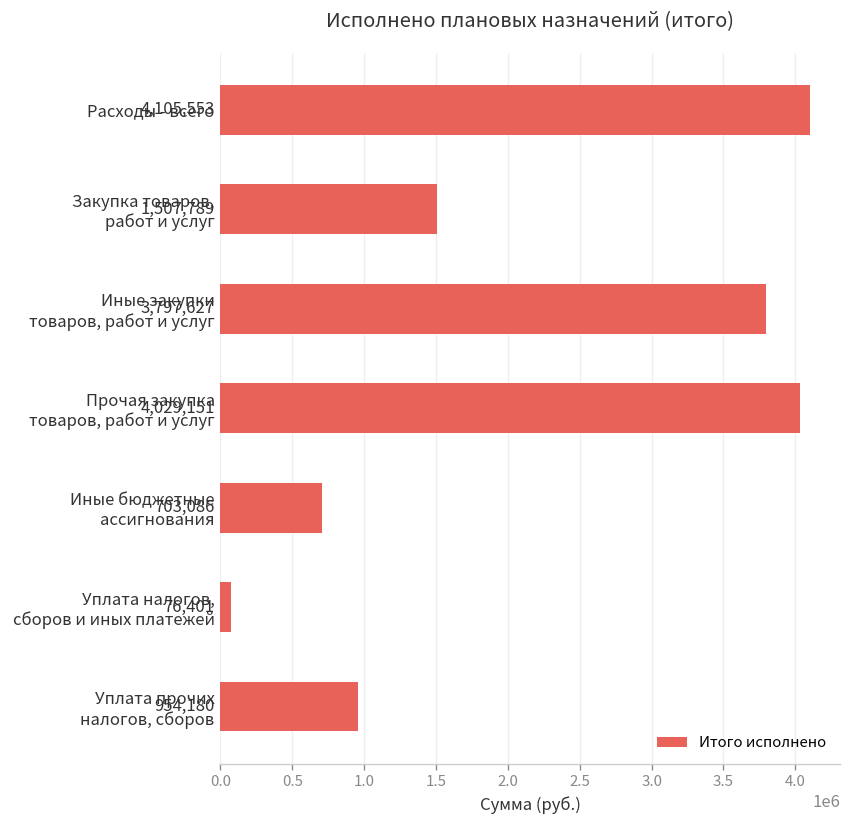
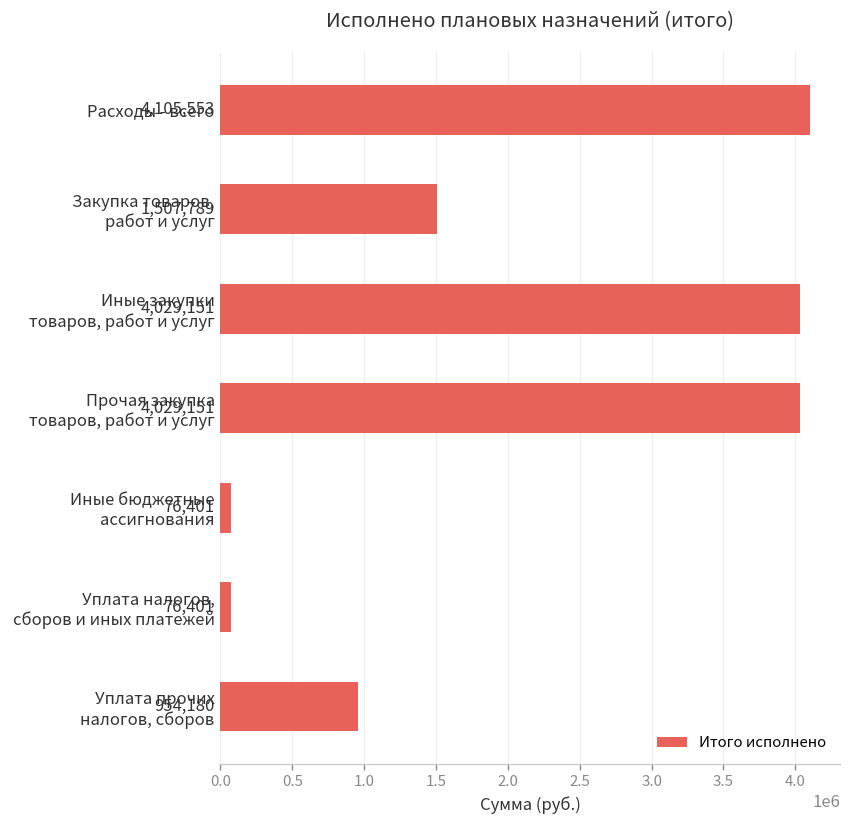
  {
-   "Иные закупки товаров, работ и услуг": "3,797,627",
-   "Иные бюджетные ассигнования": "703,086",
+   "Иные закупки товаров, работ и услуг": "4,029,151",
+   "Иные бюджетные ассигнования": "76,401",
    "Уплата налогов, сборов и иных платежей": "76,401"
  }
